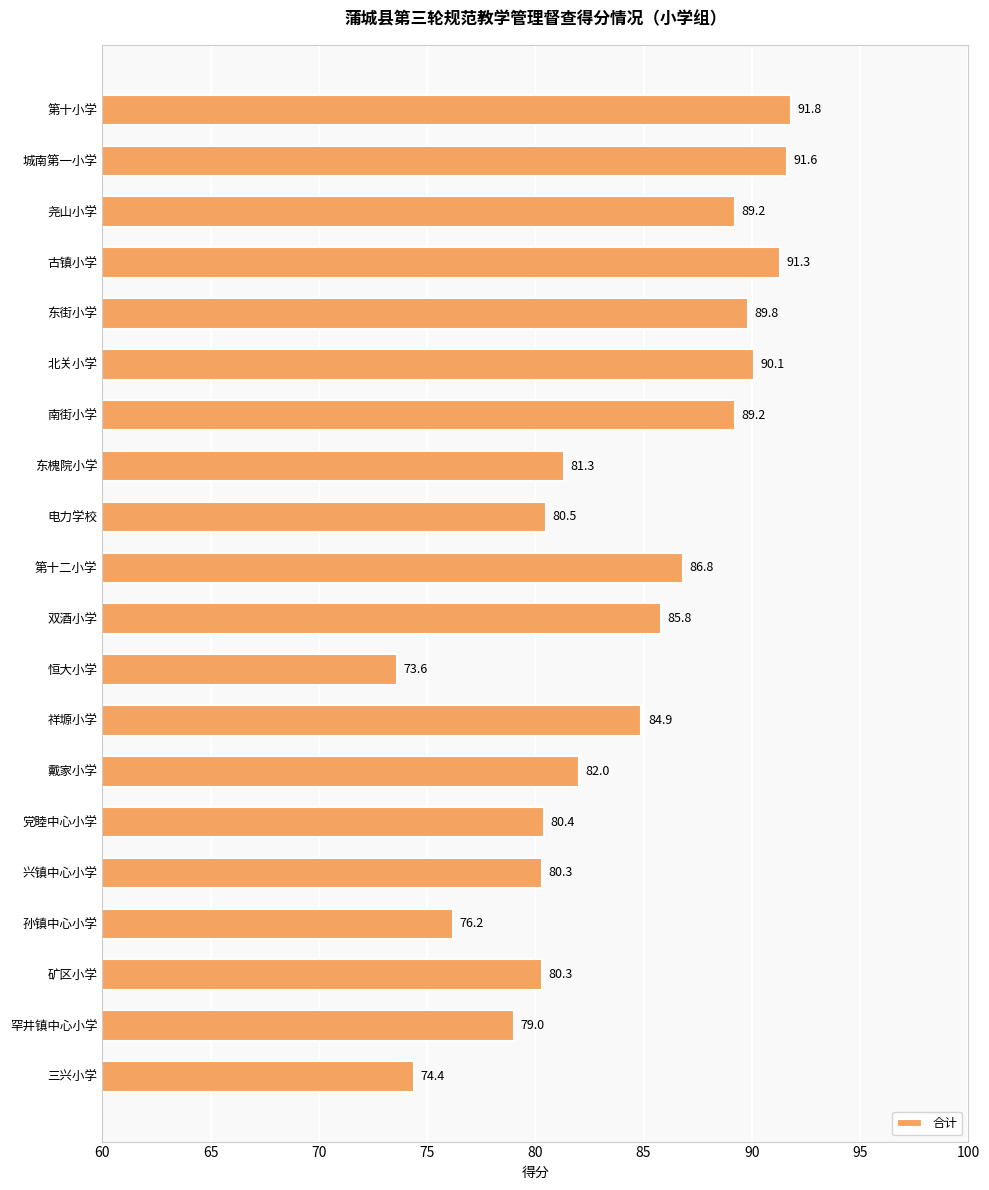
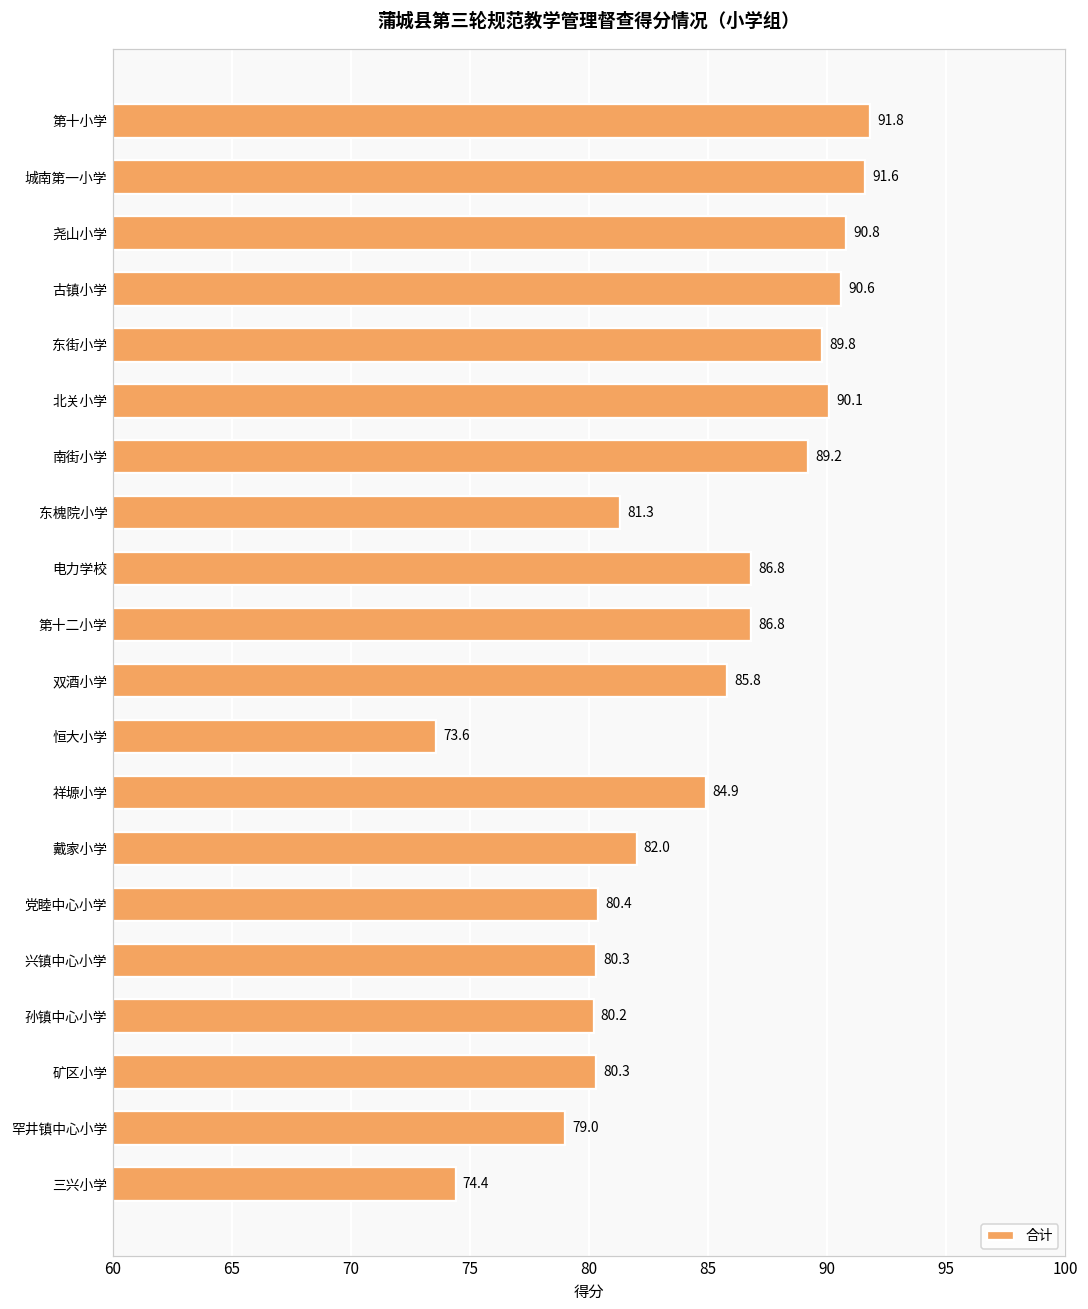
  {
    "第十小学": 91.8,
    "城南第一小学": 91.6,
-   "尧山小学": 89.2,
-   "古镇小学": 91.3,
+   "尧山小学": 90.8,
+   "古镇小学": 90.6,
    "东街小学": 89.8,
    "北关小学": 90.1,
    "南街小学": 89.2,
    "东槐院小学": 81.3,
-   "电力学校": 80.5,
+   "电力学校": 86.8,
    "第十二小学": 86.8,
    "双酒小学": 85.8,
    "恒大小学": 73.6,
    "祥塬小学": 84.9,
    "戴家小学": 82.0,
    "党睦中心小学": 80.4,
    "兴镇中心小学": 80.3,
-   "孙镇中心小学": 76.2,
+   "孙镇中心小学": 80.2,
    "矿区小学": 80.3,
    "罕井镇中心小学": 79.0,
    "三兴小学": 74.4
  }
